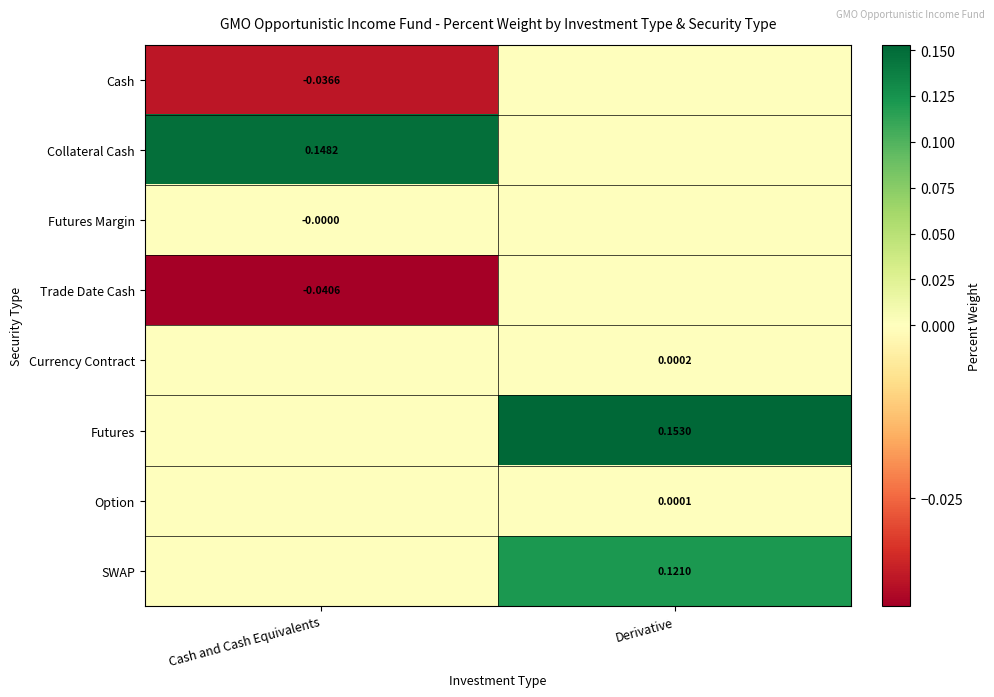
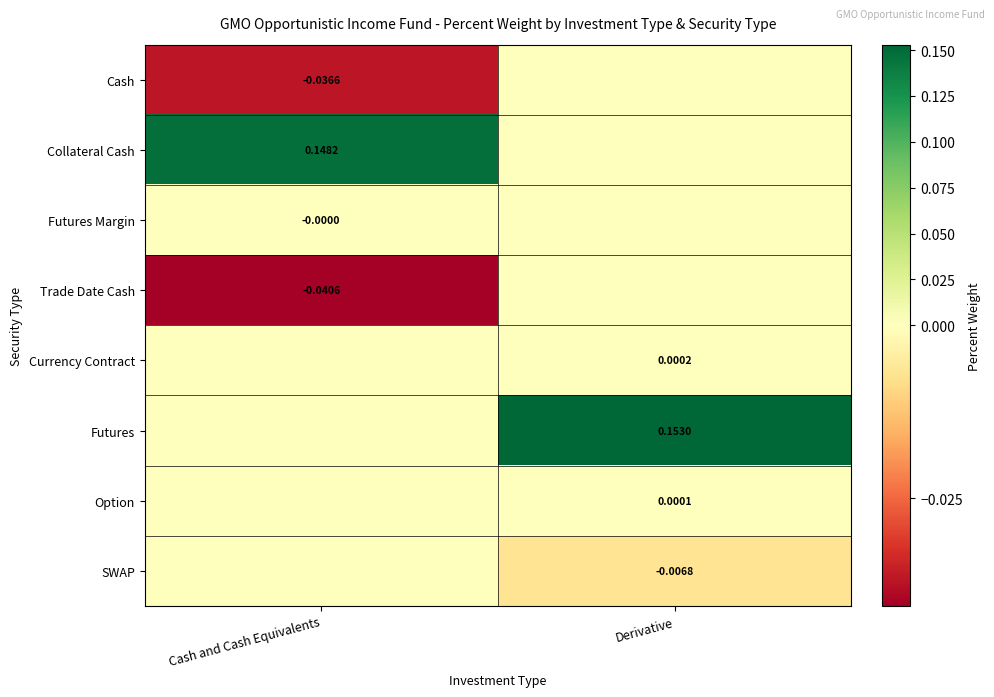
  {
    "Cash": {
      "Cash and Cash Equivalents": -0.0366
    },
    "Collateral Cash": {
      "Cash and Cash Equivalents": 0.1482
    },
    "Futures Margin": {
      "Cash and Cash Equivalents": -0.0000
    },
    "Trade Date Cash": {
      "Cash and Cash Equivalents": -0.0406
    },
    "Currency Contract": {
      "Derivative": 0.0002
    },
    "Futures": {
      "Derivative": 0.1530
    },
    "Option": {
      "Derivative": 0.0001
    },
    "SWAP": {
-     "Derivative": 0.1210
+     "Derivative": -0.0068
    }
  }
